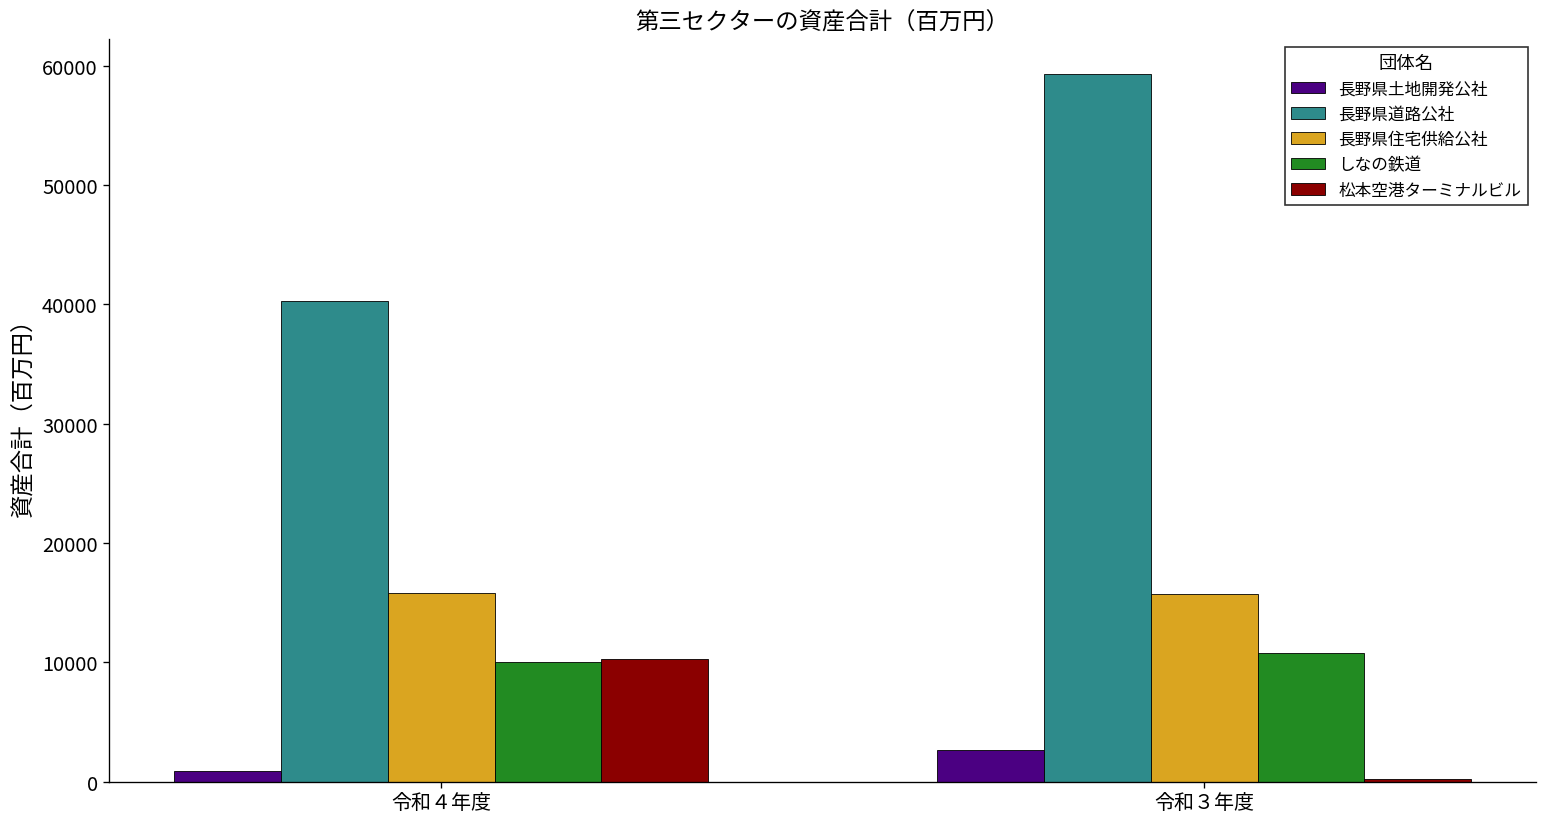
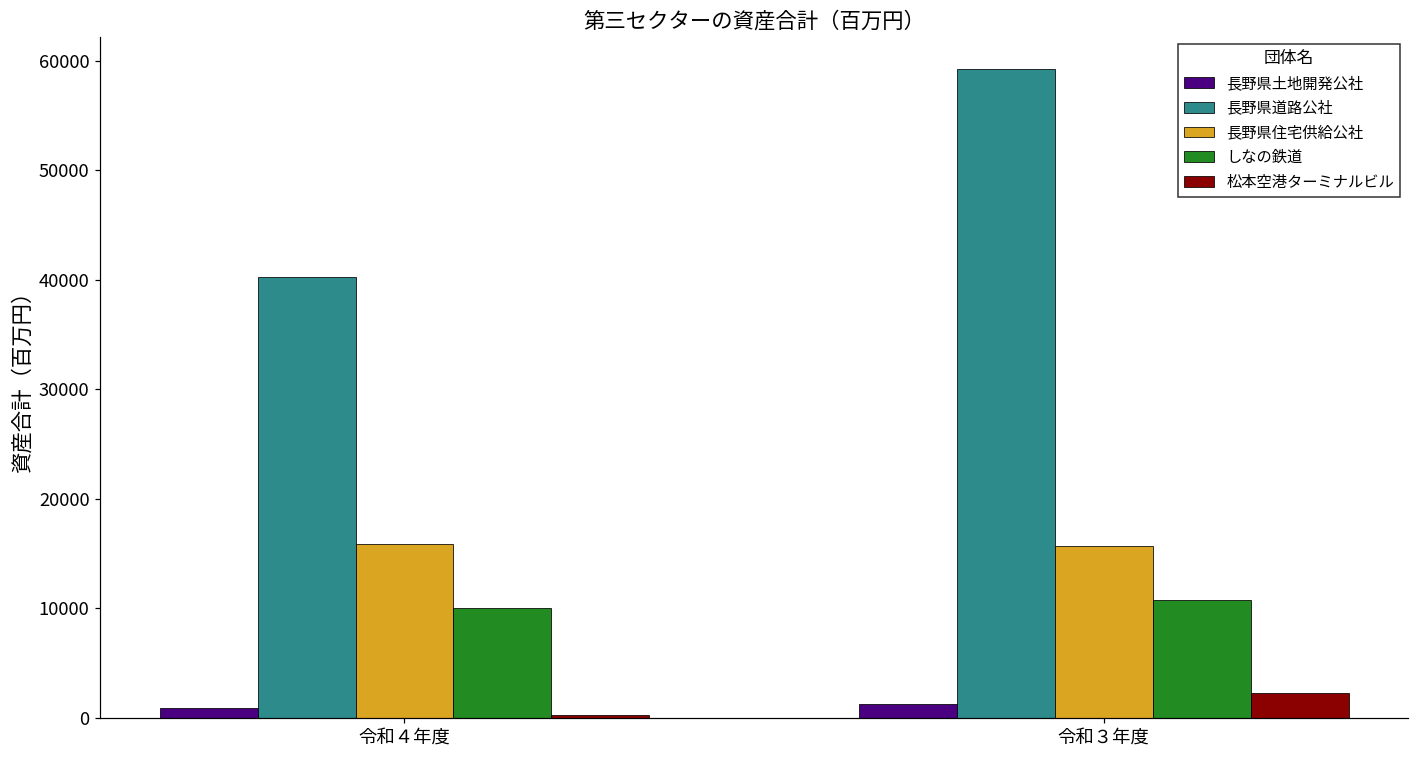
  {
    "長野県土地開発公社": {
      "令和４年度": 1000,
-     "令和３年度": 3000
+     "令和３年度": 1000
    },
    "長野県道路公社": {
      "令和４年度": 40000,
      "令和３年度": 59000
    },
    "長野県住宅供給公社": {
      "令和４年度": 16000,
      "令和３年度": 16000
    },
    "しなの鉄道": {
      "令和４年度": 10000,
      "令和３年度": 11000
    },
    "松本空港ターミナルビル": {
-     "令和４年度": 10000,
-     "令和３年度": 0
+     "令和４年度": 0,
+     "令和３年度": 2000
    }
  }
